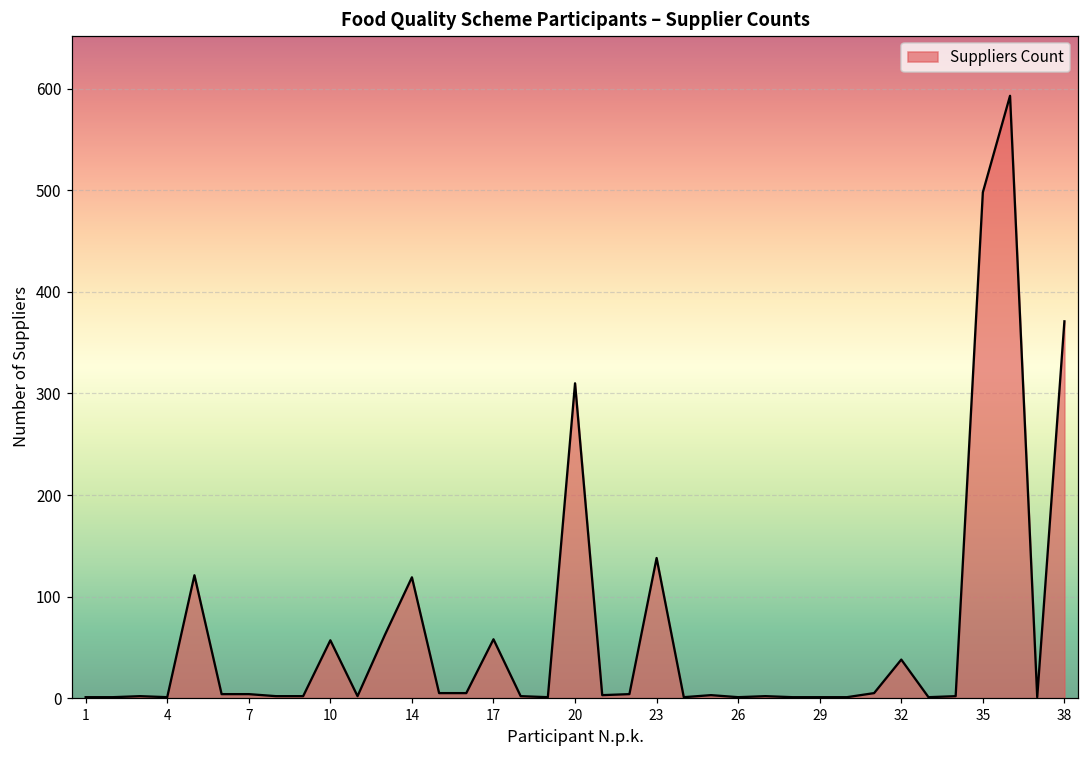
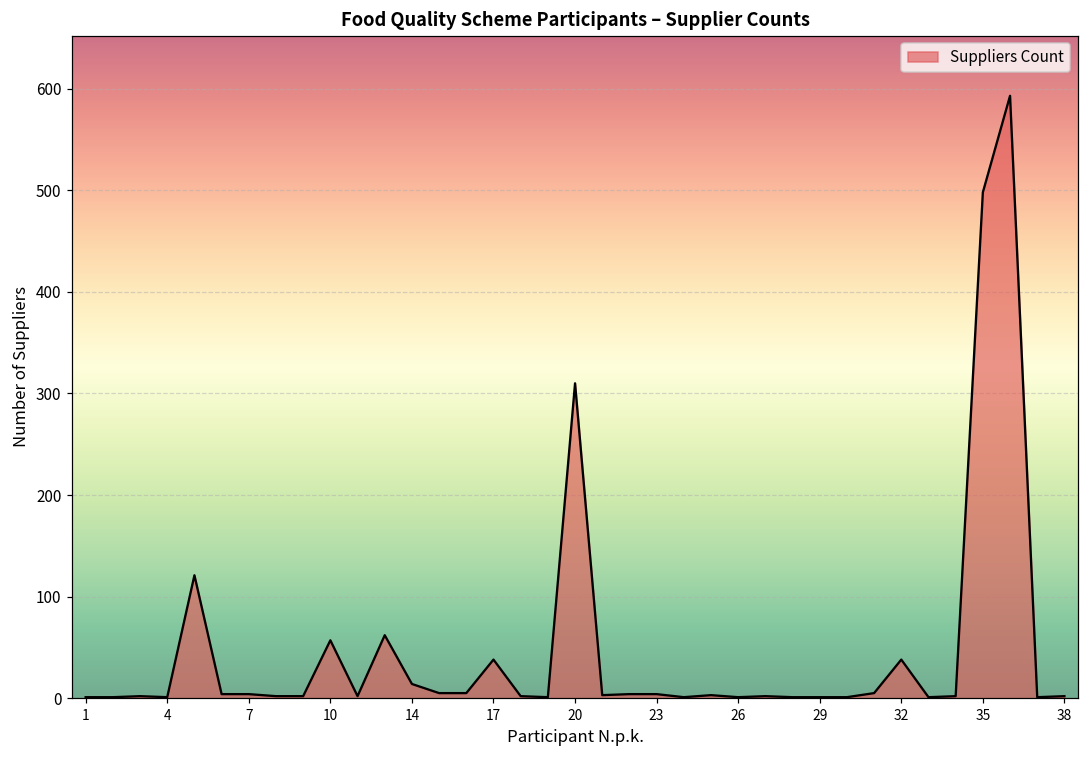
  {
    "1": 0,
    "4": 0,
    "7": 0,
    "10": 60,
-   "14": 120,
-   "17": 60,
+   "14": 10,
+   "17": 40,
    "20": 310,
-   "23": 140,
+   "23": 0,
    "26": 0,
    "29": 0,
    "32": 40,
    "35": 500,
-   "38": 370
+   "38": 0
  }
